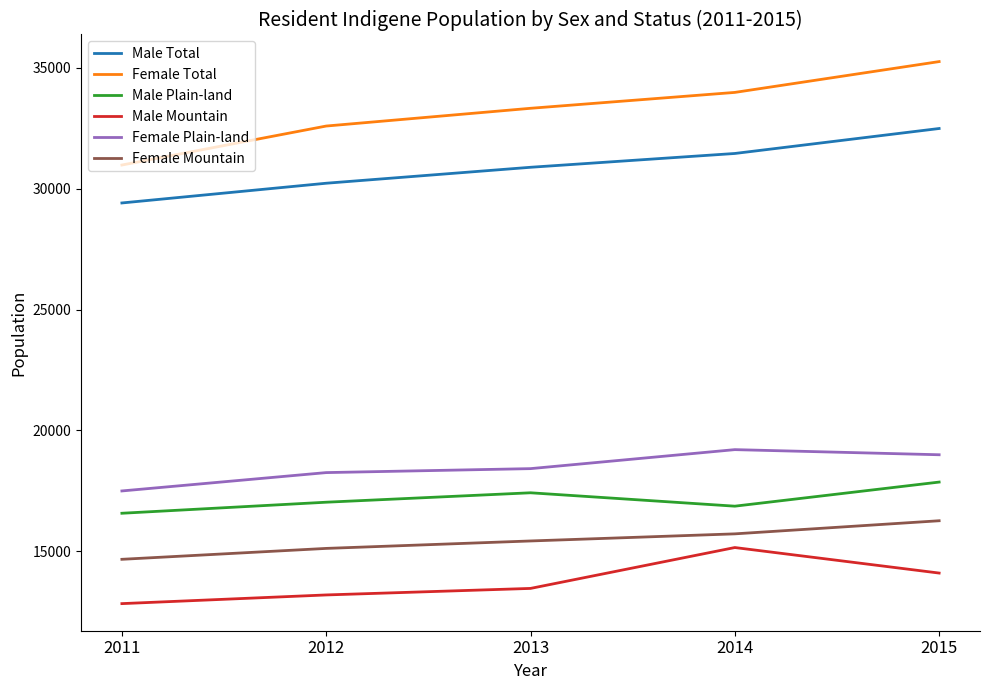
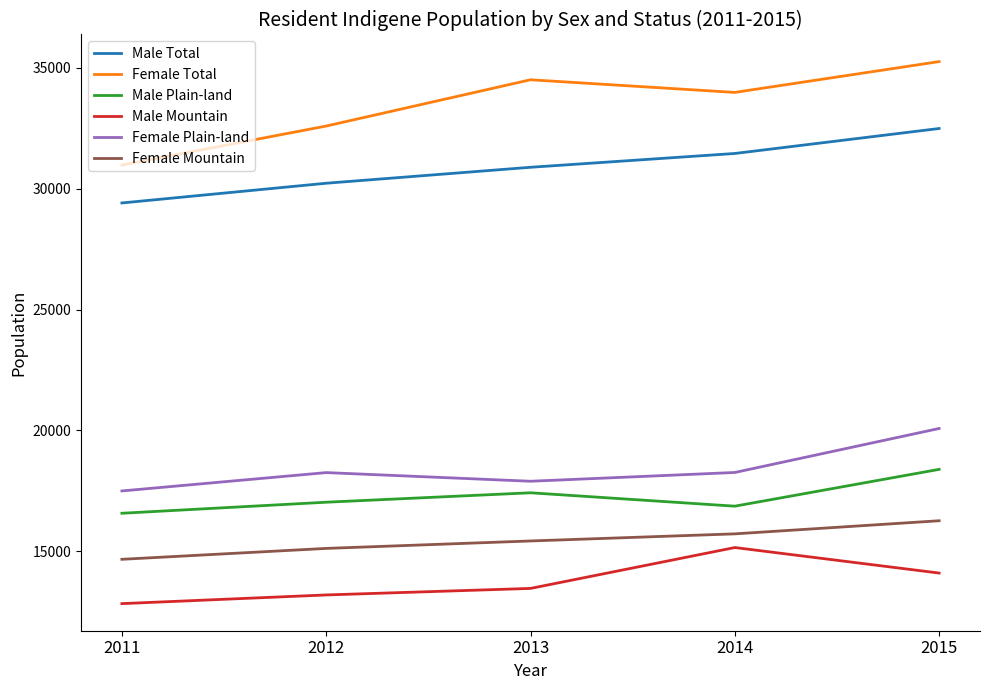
  {
    "Male Total": {
      "2011": 29400,
      "2012": 30200,
      "2013": 30900,
      "2014": 31500,
      "2015": 32500
    },
    "Female Total": {
      "2012": 32600,
-     "2013": 33300,
+     "2013": 34500,
      "2014": 34000,
      "2015": 35300
    },
    "Male Plain-land": {
      "2011": 16600,
      "2012": 17000,
      "2013": 17400,
      "2014": 16900,
-     "2015": 17900
+     "2015": 18400
    },
    "Male Mountain": {
      "2011": 12800,
      "2012": 13200,
      "2013": 13500,
      "2014": 15200,
      "2015": 14100
    },
    "Female Plain-land": {
      "2011": 17500,
      "2012": 18300,
-     "2013": 18400,
-     "2014": 19200,
-     "2015": 19000
+     "2013": 17900,
+     "2014": 18300,
+     "2015": 20100
    },
    "Female Mountain": {
      "2011": 14700,
      "2012": 15100,
      "2013": 15400,
      "2014": 15700,
      "2015": 16300
    }
  }
